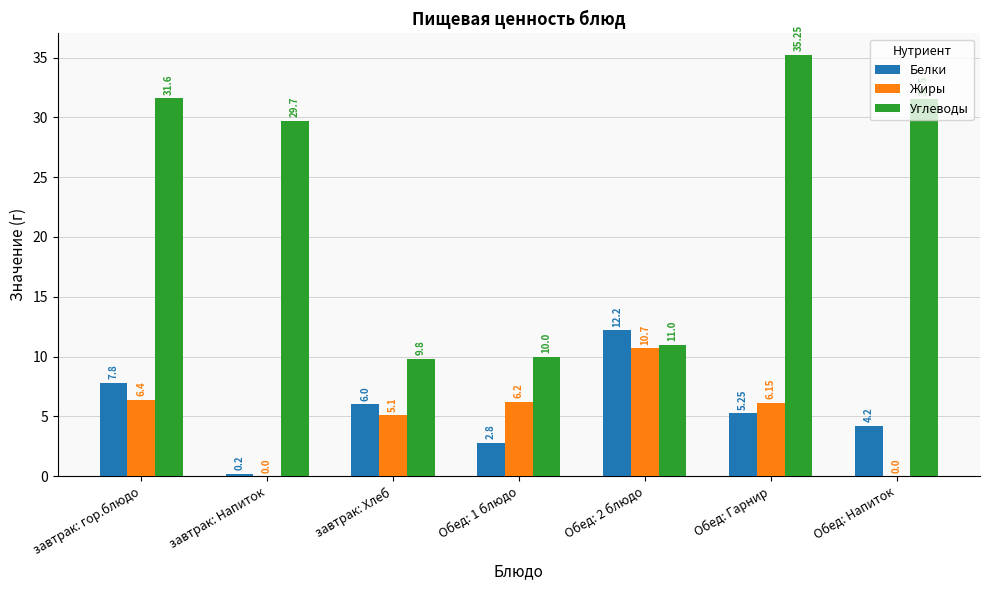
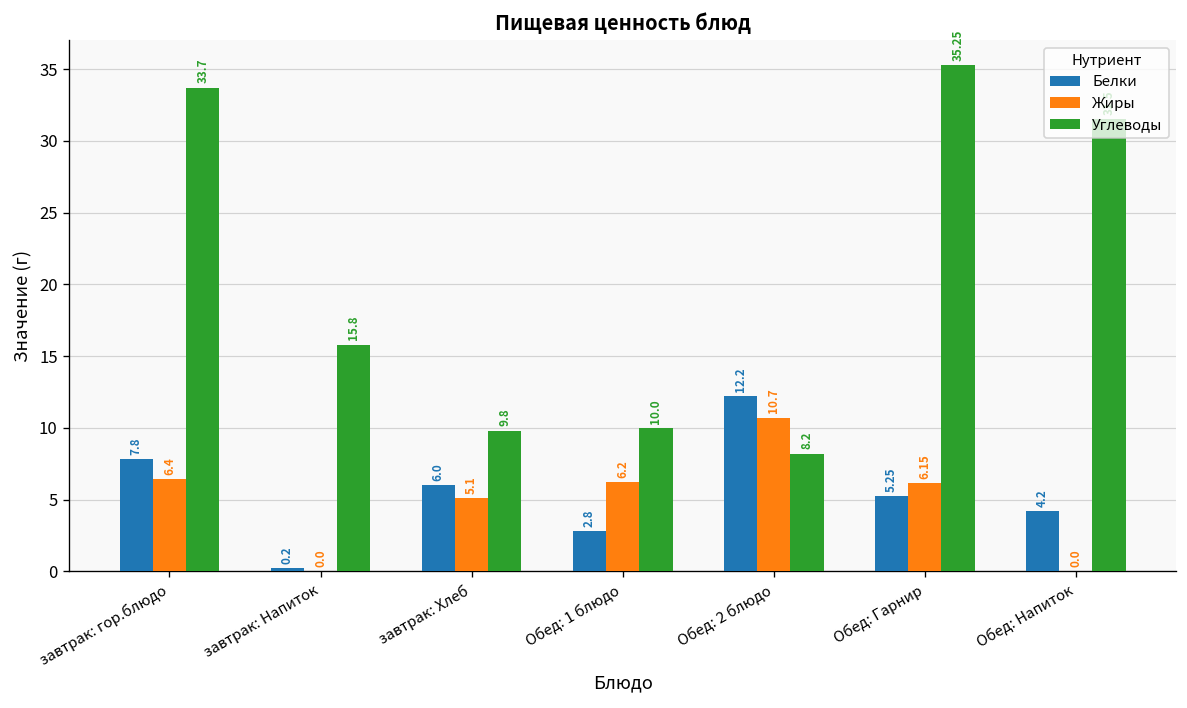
  {
    "Белки": {
      "завтрак: гор.блюдо": 7.8,
      "завтрак: Напиток": 0.2,
      "завтрак: Хлеб": 6.0,
      "Обед: 1 блюдо": 2.8,
      "Обед: 2 блюдо": 12.2,
      "Обед: Гарнир": 5.25,
      "Обед: Напиток": 4.2
    },
    "Жиры": {
      "завтрак: гор.блюдо": 6.4,
      "завтрак: Напиток": 0.0,
      "завтрак: Хлеб": 5.1,
      "Обед: 1 блюдо": 6.2,
      "Обед: 2 блюдо": 10.7,
      "Обед: Гарнир": 6.15,
      "Обед: Напиток": 0.0
    },
    "Углеводы": {
-     "завтрак: гор.блюдо": 31.6,
-     "завтрак: Напиток": 29.7,
+     "завтрак: гор.блюдо": 33.7,
+     "завтрак: Напиток": 15.8,
      "завтрак: Хлеб": 9.8,
      "Обед: 1 блюдо": 10.0,
-     "Обед: 2 блюдо": 11.0,
+     "Обед: 2 блюдо": 8.2,
      "Обед: Гарнир": 35.25
    }
  }
